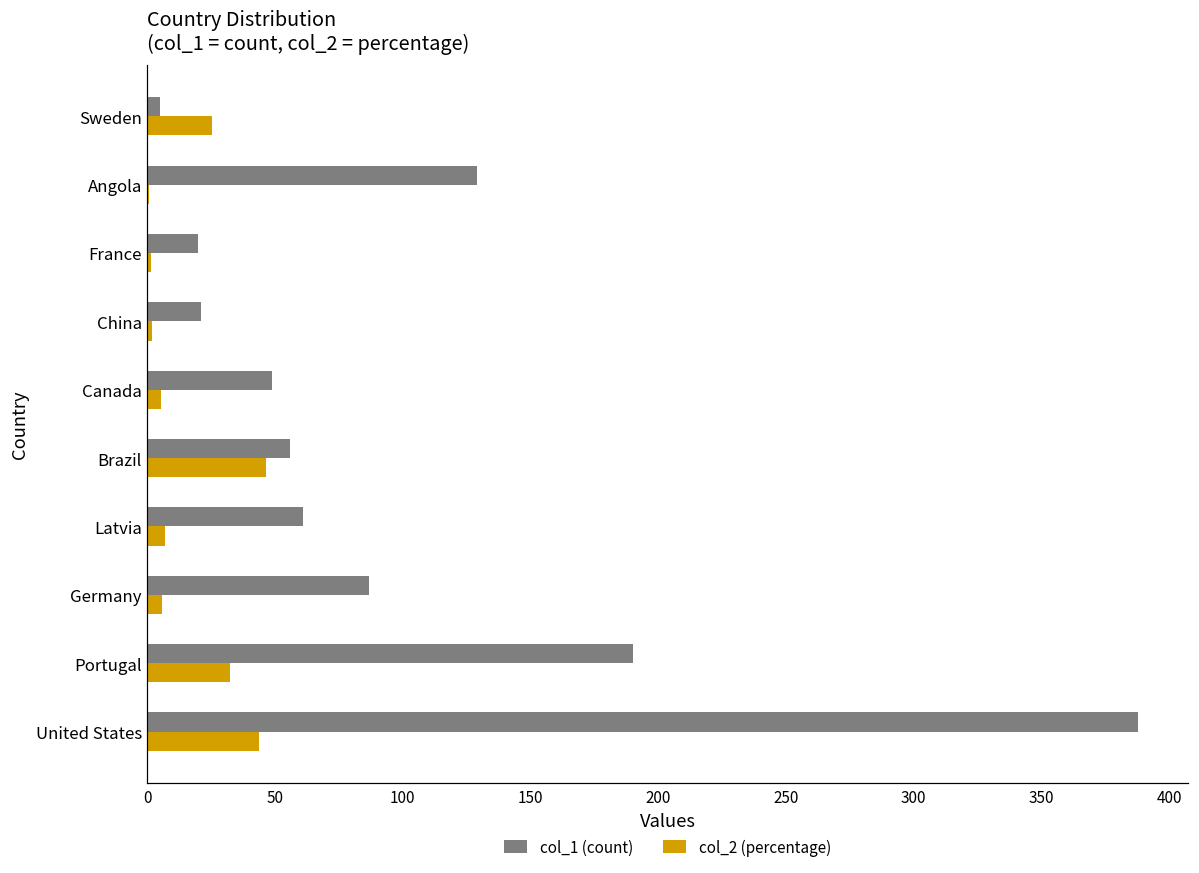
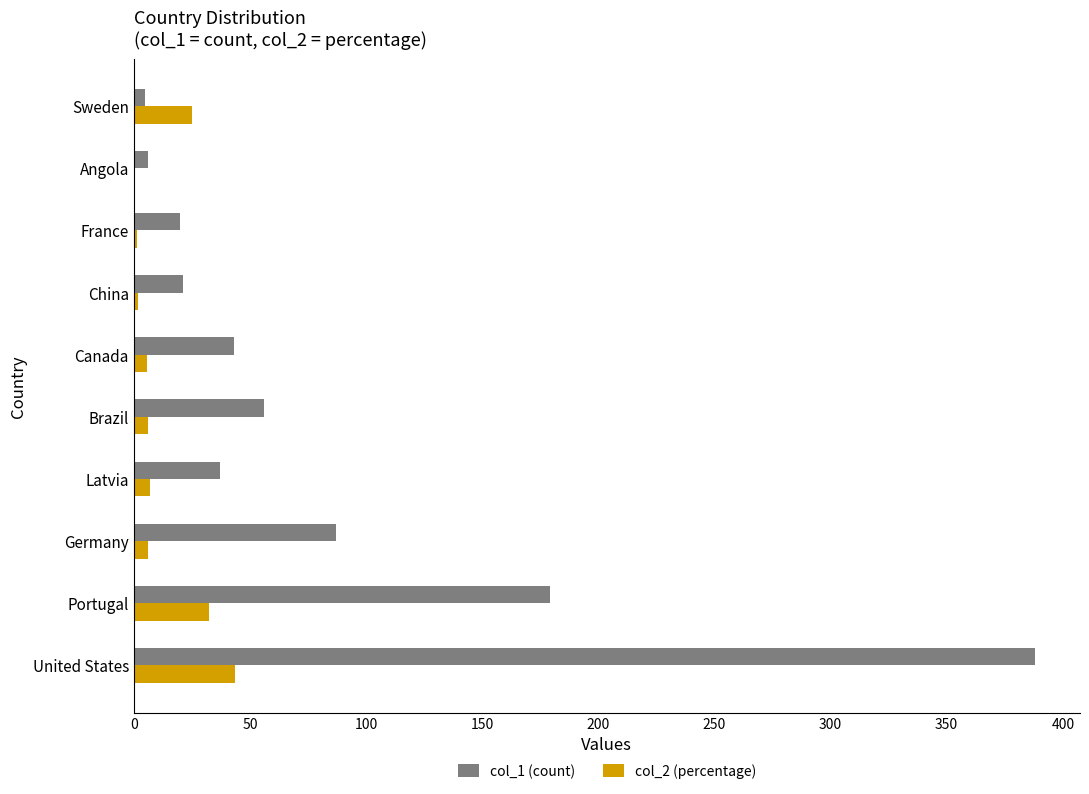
  {
    "col_1 (count)": {
      "Sweden": 5,
-     "Angola": 129,
+     "Angola": 6,
      "France": 20,
      "China": 21,
-     "Canada": 49,
+     "Canada": 43,
      "Brazil": 56,
-     "Latvia": 61,
+     "Latvia": 37,
      "Germany": 87,
-     "Portugal": 190,
+     "Portugal": 179,
      "United States": 388
    },
    "col_2 (percentage)": {
      "Sweden": 25,
      "France": 1,
      "China": 2,
      "Canada": 6,
-     "Brazil": 46,
+     "Brazil": 6,
      "Latvia": 7,
      "Germany": 6,
      "Portugal": 32,
      "United States": 44
    }
  }
